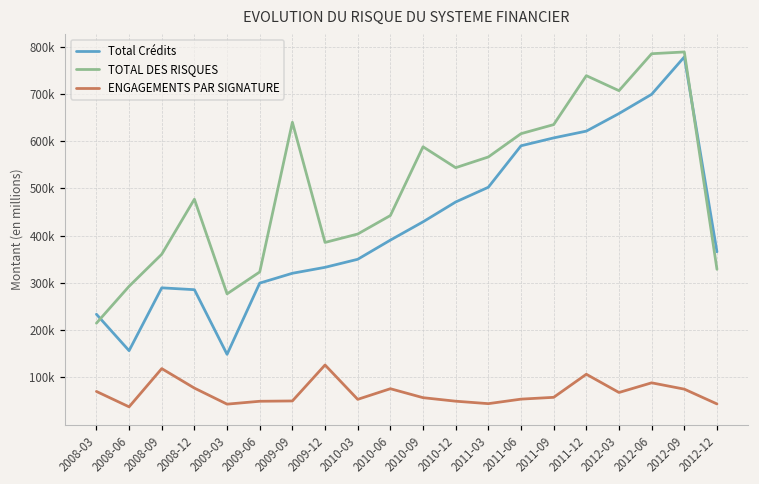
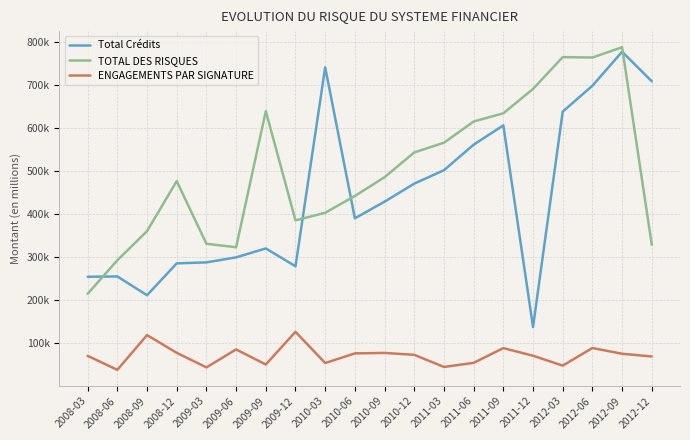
  {
    "Total Crédits": {
-     "2008-03": 230000,
-     "2008-06": 160000,
-     "2008-09": 290000,
+     "2008-03": 250000,
+     "2008-06": 260000,
+     "2008-09": 210000,
      "2008-12": 290000,
-     "2009-03": 150000,
+     "2009-03": 290000,
      "2009-06": 300000,
      "2009-09": 320000,
-     "2009-12": 330000,
-     "2010-03": 350000,
+     "2009-12": 280000,
+     "2010-03": 740000,
      "2010-06": 390000,
      "2010-09": 430000,
      "2010-12": 470000,
      "2011-03": 500000,
-     "2011-06": 590000,
+     "2011-06": 560000,
      "2011-09": 610000,
-     "2011-12": 620000,
-     "2012-03": 660000,
+     "2011-12": 140000,
+     "2012-03": 640000,
      "2012-06": 700000,
      "2012-09": 780000,
-     "2012-12": 370000
+     "2012-12": 710000
    },
    "TOTAL DES RISQUES": {
      "2008-03": 210000,
      "2008-06": 290000,
      "2008-09": 360000,
      "2008-12": 480000,
-     "2009-03": 280000,
+     "2009-03": 330000,
      "2009-06": 320000,
      "2009-09": 640000,
      "2009-12": 390000,
      "2010-03": 400000,
      "2010-06": 440000,
-     "2010-09": 590000,
+     "2010-09": 490000,
      "2010-12": 540000,
      "2011-03": 570000,
      "2011-06": 620000,
      "2011-09": 640000,
-     "2011-12": 740000,
-     "2012-03": 710000,
-     "2012-06": 790000,
+     "2011-12": 690000,
+     "2012-03": 770000,
+     "2012-06": 760000,
      "2012-09": 790000,
      "2012-12": 330000
    },
    "ENGAGEMENTS PAR SIGNATURE": {
      "2008-03": 70000,
      "2008-06": 40000,
      "2008-09": 120000,
      "2008-12": 80000,
      "2009-03": 40000,
-     "2009-06": 50000,
+     "2009-06": 90000,
      "2009-09": 50000,
      "2009-12": 130000,
      "2010-03": 50000,
      "2010-06": 80000,
-     "2010-09": 60000,
-     "2010-12": 50000,
+     "2010-09": 80000,
+     "2010-12": 70000,
      "2011-03": 40000,
      "2011-06": 50000,
-     "2011-09": 60000,
-     "2011-12": 110000,
-     "2012-03": 70000,
+     "2011-09": 90000,
+     "2011-12": 70000,
+     "2012-03": 50000,
      "2012-06": 90000,
      "2012-09": 80000,
-     "2012-12": 40000
+     "2012-12": 70000
    }
  }
